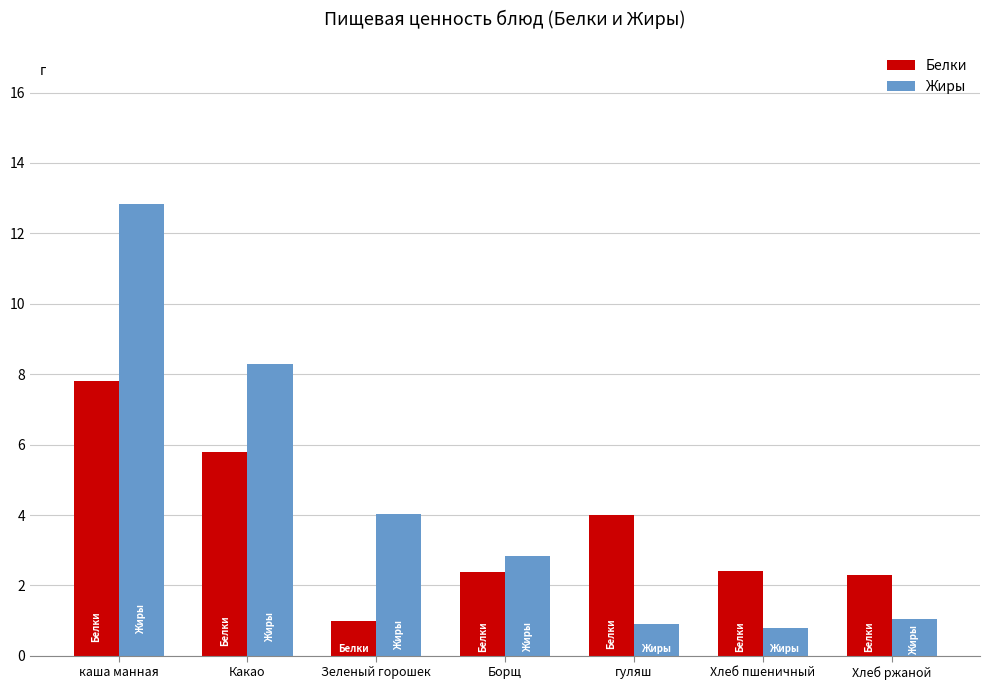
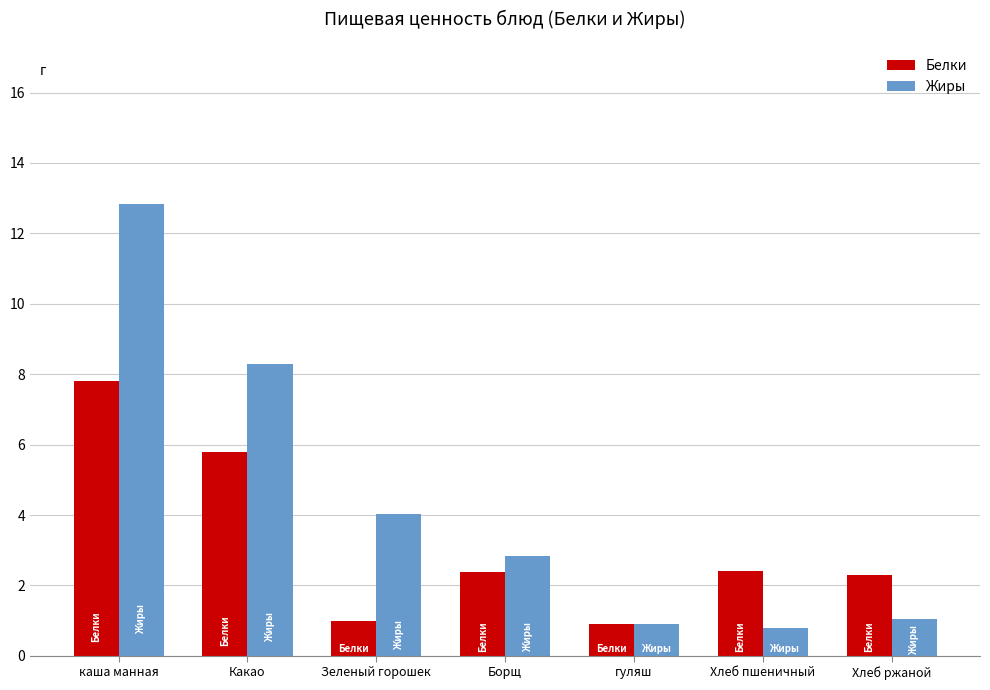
  {
    "Белки": {
      "каша манная": 7.8,
      "Какао": 5.8,
      "Зеленый горошек": 1.0,
      "Борщ": 2.4,
-     "гуляш": 4.0,
+     "гуляш": 0.9,
      "Хлеб пшеничный": 2.4,
      "Хлеб ржаной": 2.3
    },
    "Жиры": {
      "каша манная": 12.8,
      "Какао": 8.3,
      "Зеленый горошек": 4.0,
      "Борщ": 2.8,
      "гуляш": 0.9,
      "Хлеб пшеничный": 0.8,
      "Хлеб ржаной": 1.0
    }
  }
